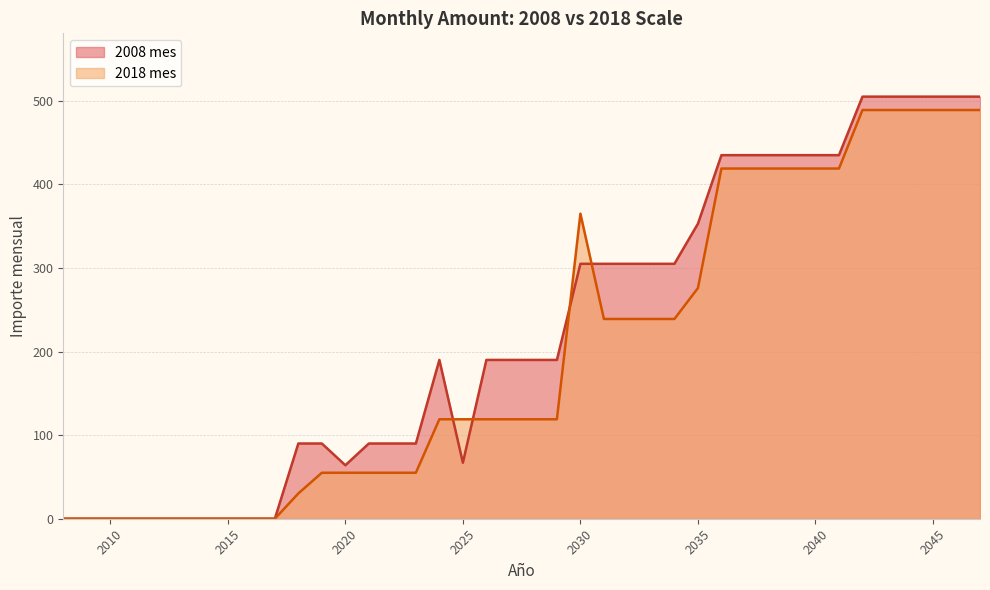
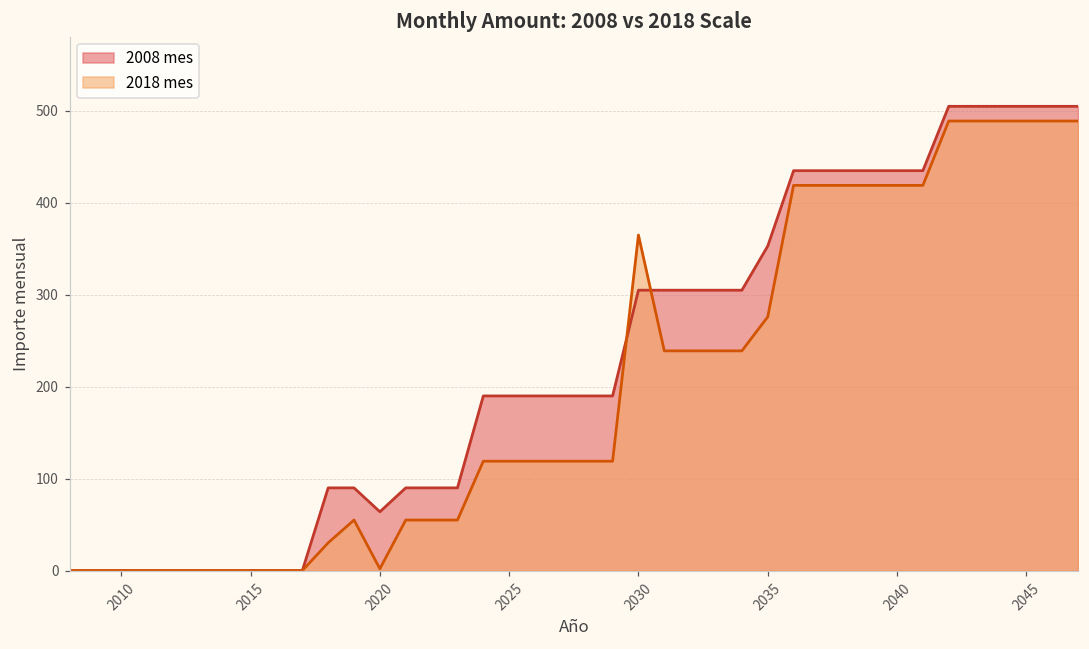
  {
    "2008 mes": {
      "2020": 60,
-     "2025": 70,
+     "2025": 190,
      "2030": 310,
      "2035": 350,
      "2040": 440,
      "2045": 510
    },
    "2018 mes": {
-     "2020": 60,
+     "2020": 0,
      "2025": 120,
      "2030": 370,
      "2035": 280,
      "2040": 420,
      "2045": 490
    }
  }
